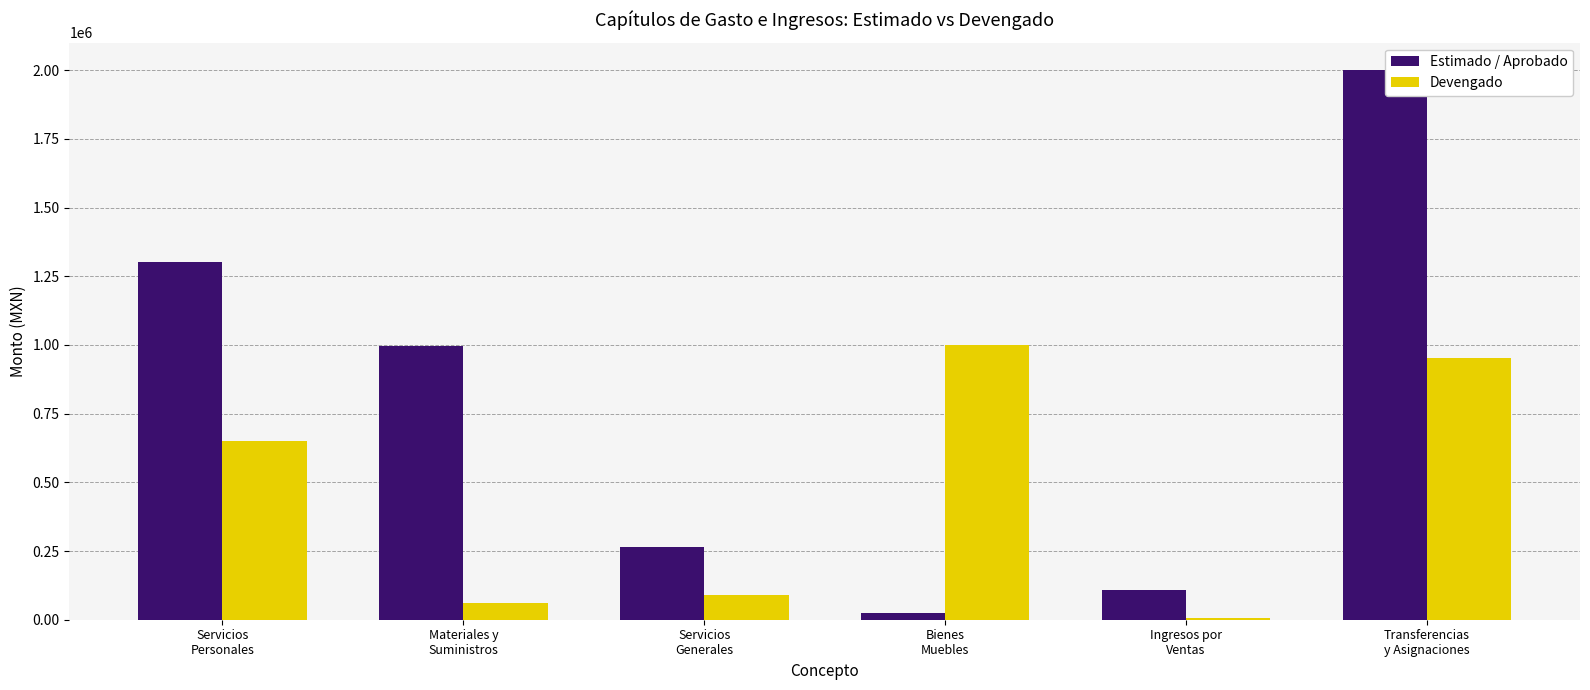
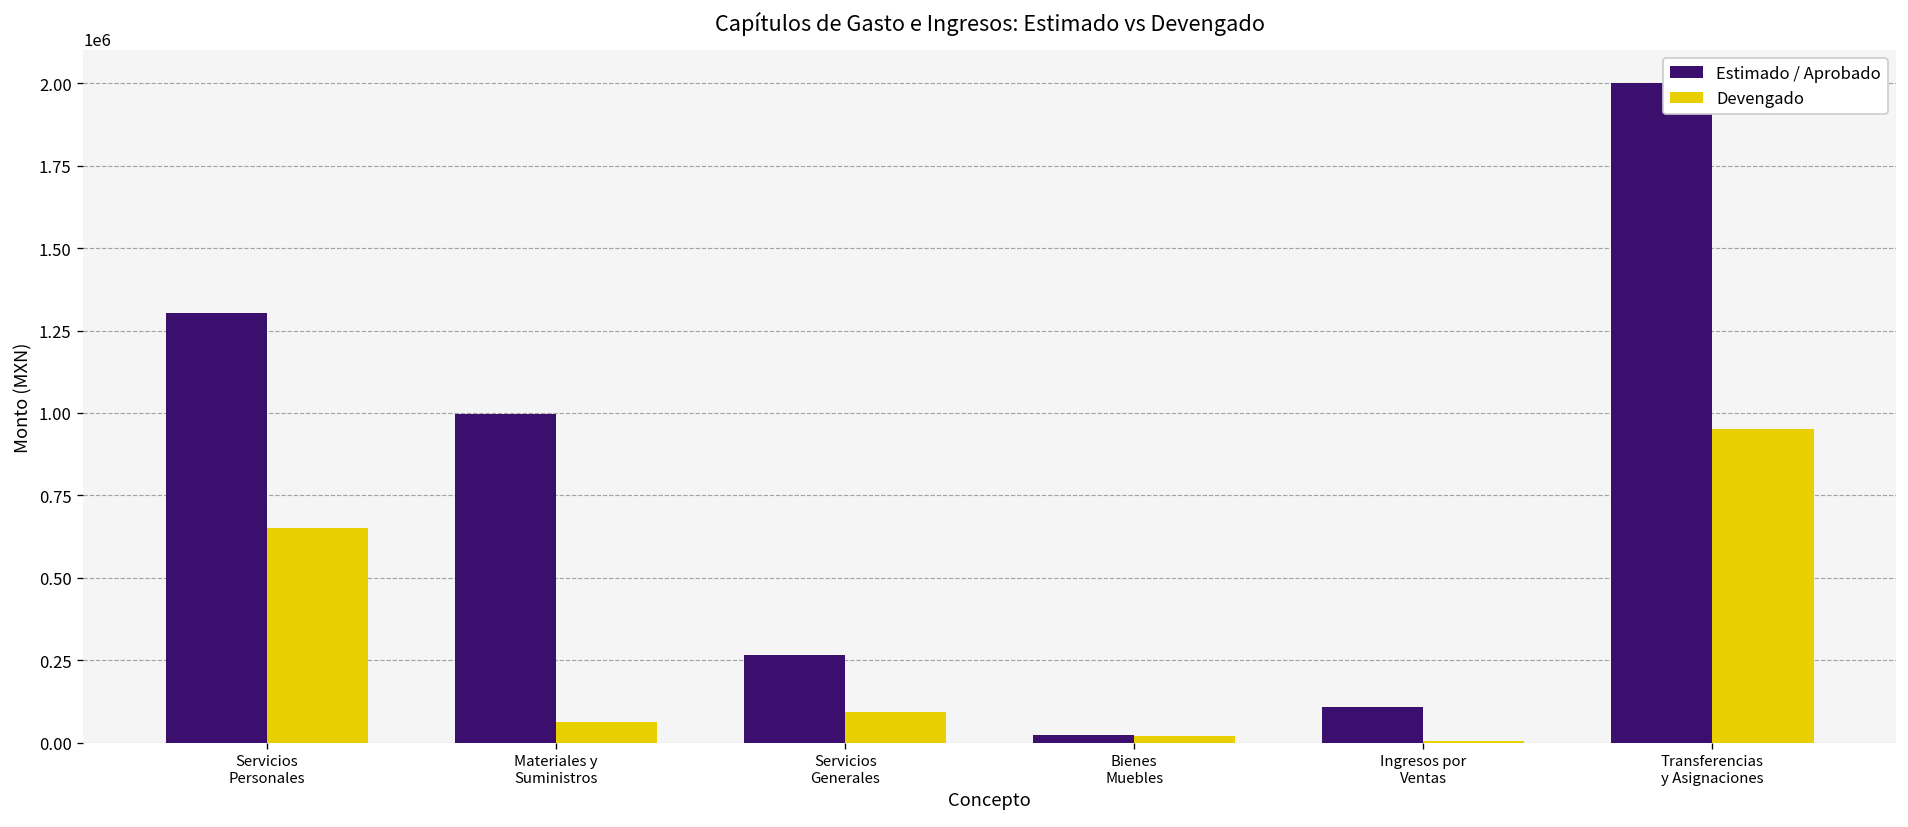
  {
    "Estimado / Aprobado": {
      "Servicios Personales": 1300000,
      "Materiales y Suministros": 1000000,
      "Servicios Generales": 270000,
      "Bienes Muebles": 20000,
      "Ingresos por Ventas": 110000,
      "Transferencias y Asignaciones": 2000000
    },
    "Devengado": {
      "Servicios Personales": 650000,
      "Materiales y Suministros": 60000,
      "Servicios Generales": 90000,
-     "Bienes Muebles": 1000000,
+     "Bienes Muebles": 20000,
      "Transferencias y Asignaciones": 950000
    }
  }
